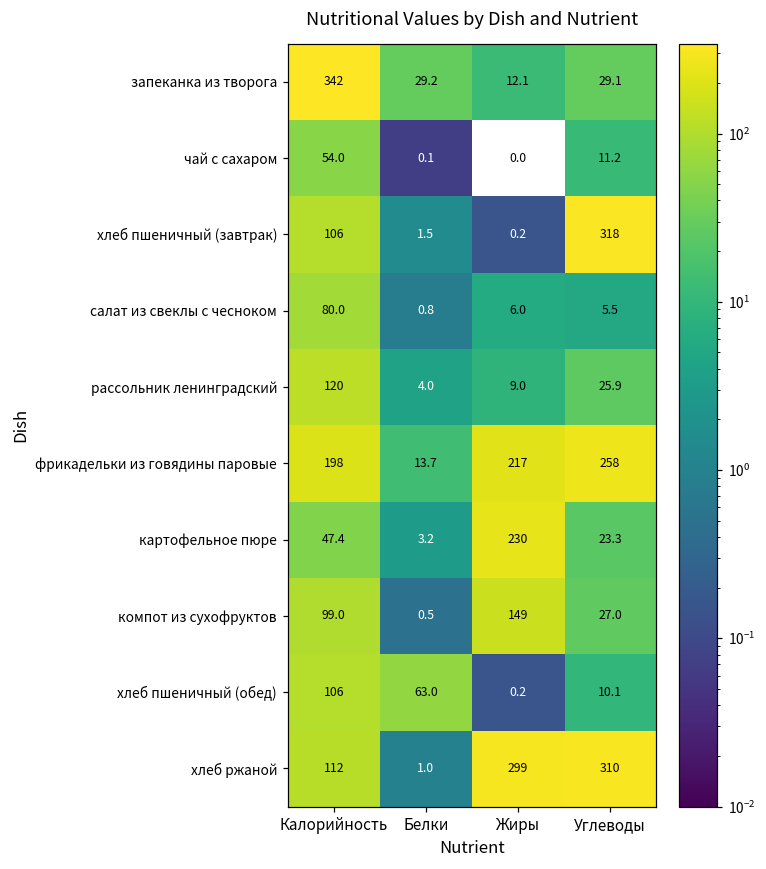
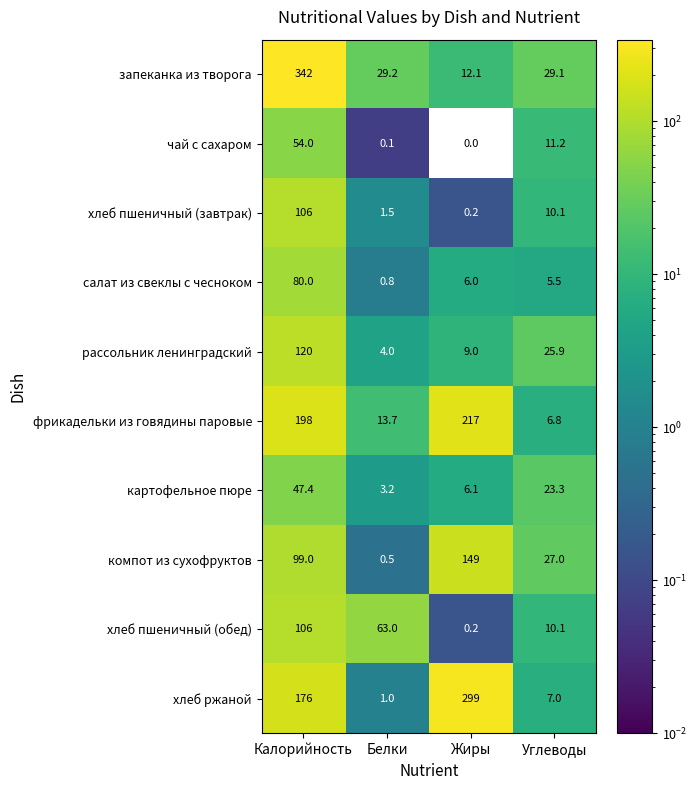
  {
    "запеканка из творога": {
      "Калорийность": 342,
      "Белки": 29.2,
      "Жиры": 12.1,
      "Углеводы": 29.1
    },
    "чай с сахаром": {
      "Калорийность": 54.0,
      "Белки": 0.1,
      "Жиры": 0.0,
      "Углеводы": 11.2
    },
    "хлеб пшеничный (завтрак)": {
      "Калорийность": 106,
      "Белки": 1.5,
      "Жиры": 0.2,
-     "Углеводы": 318
+     "Углеводы": 10.1
    },
    "салат из свеклы с чесноком": {
      "Калорийность": 80.0,
      "Белки": 0.8,
      "Жиры": 6.0,
      "Углеводы": 5.5
    },
    "рассольник ленинградский": {
      "Калорийность": 120,
      "Белки": 4.0,
      "Жиры": 9.0,
      "Углеводы": 25.9
    },
    "фрикадельки из говядины паровые": {
      "Калорийность": 198,
      "Белки": 13.7,
      "Жиры": 217,
-     "Углеводы": 258
+     "Углеводы": 6.8
    },
    "картофельное пюре": {
      "Калорийность": 47.4,
      "Белки": 3.2,
-     "Жиры": 230,
+     "Жиры": 6.1,
      "Углеводы": 23.3
    },
    "компот из сухофруктов": {
      "Калорийность": 99.0,
      "Белки": 0.5,
      "Жиры": 149,
      "Углеводы": 27.0
    },
    "хлеб пшеничный (обед)": {
      "Калорийность": 106,
      "Белки": 63.0,
      "Жиры": 0.2,
      "Углеводы": 10.1
    },
    "хлеб ржаной": {
-     "Калорийность": 112,
+     "Калорийность": 176,
      "Белки": 1.0,
      "Жиры": 299,
-     "Углеводы": 310
+     "Углеводы": 7.0
    }
  }
